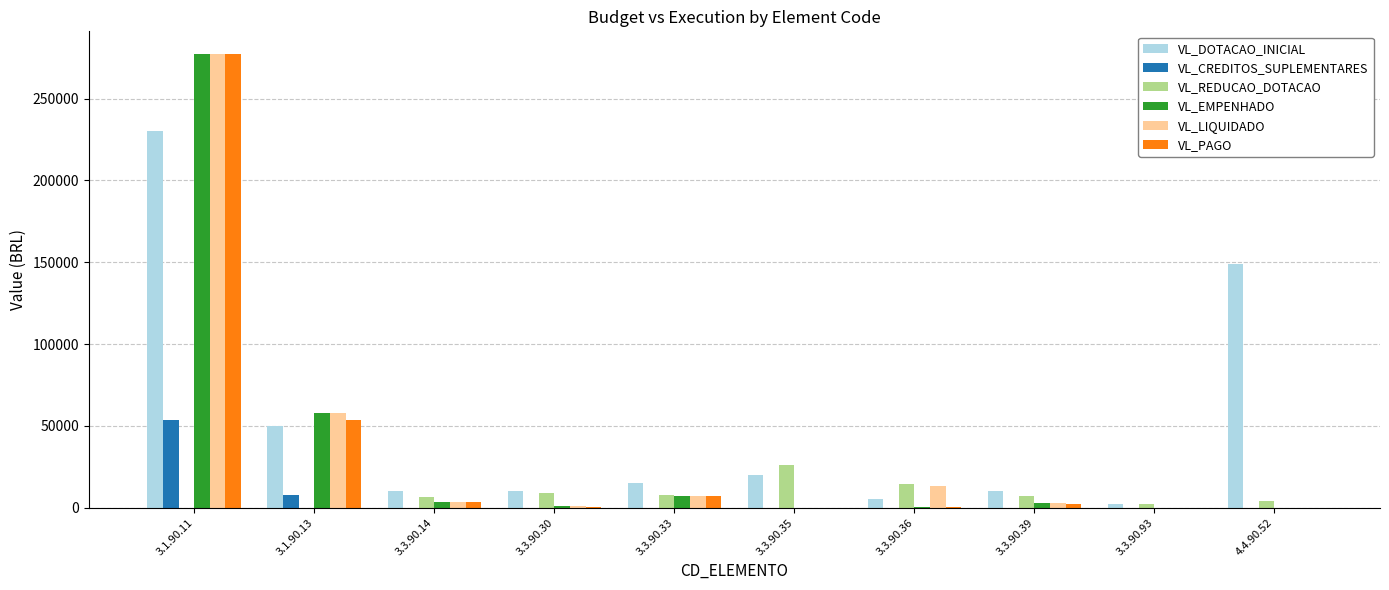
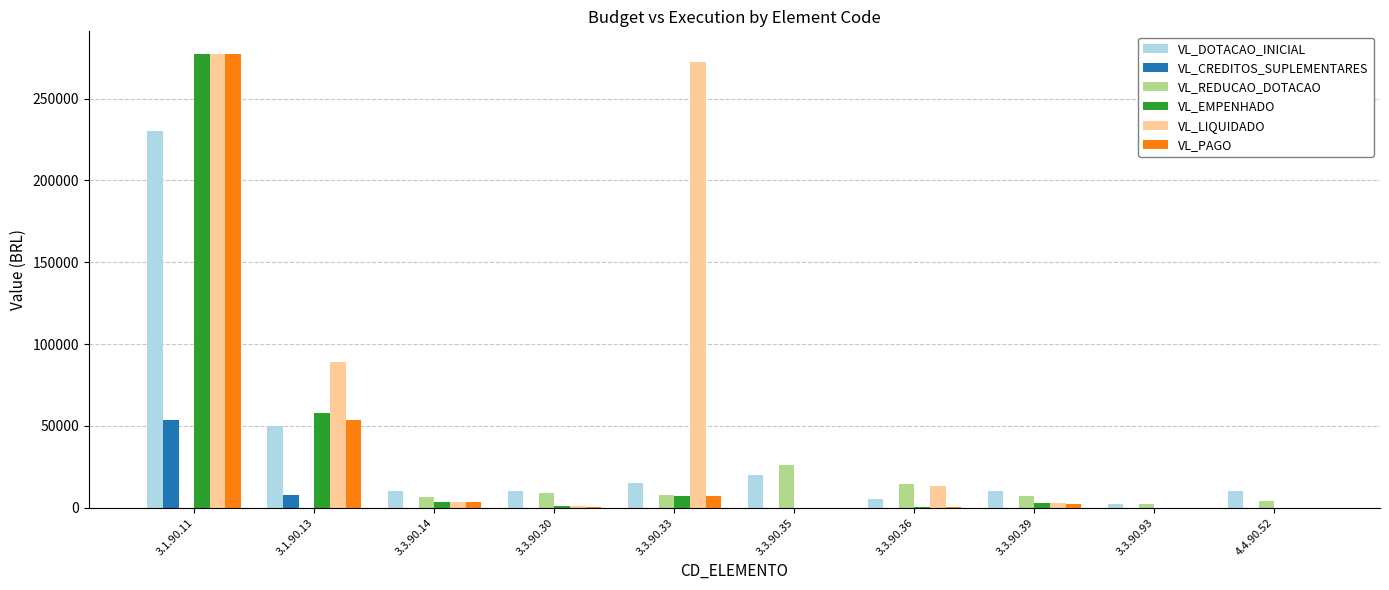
  {
    "VL_DOTACAO_INICIAL": {
      "3.1.90.11": 230000,
      "3.1.90.13": 50000,
      "3.3.90.14": 10000,
      "3.3.90.30": 10000,
      "3.3.90.33": 15000,
      "3.3.90.35": 20000,
      "3.3.90.36": 5000,
      "3.3.90.39": 10000,
      "3.3.90.93": 2000,
-     "4.4.90.52": 149000
+     "4.4.90.52": 10000
    },
    "VL_CREDITOS_SUPLEMENTARES": {
      "3.1.90.11": 54000,
      "3.1.90.13": 8000,
      "3.3.90.14": 0,
      "3.3.90.30": 0,
      "3.3.90.33": 0,
      "3.3.90.35": 0,
      "3.3.90.36": 0,
      "3.3.90.39": 0,
      "3.3.90.93": 0,
      "4.4.90.52": 0
    },
    "VL_REDUCAO_DOTACAO": {
      "3.1.90.11": 0,
      "3.1.90.13": 0,
      "3.3.90.14": 6000,
      "3.3.90.30": 9000,
      "3.3.90.33": 8000,
      "3.3.90.35": 26000,
      "3.3.90.36": 14000,
      "3.3.90.39": 7000,
      "3.3.90.93": 2000,
      "4.4.90.52": 4000
    },
    "VL_EMPENHADO": {
      "3.1.90.11": 277000,
      "3.1.90.13": 58000,
      "3.3.90.14": 4000,
      "3.3.90.33": 7000,
      "3.3.90.35": 0,
      "3.3.90.39": 3000,
      "3.3.90.93": 0,
      "4.4.90.52": 0
    },
    "VL_LIQUIDADO": {
      "3.1.90.11": 277000,
-     "3.1.90.13": 58000,
+     "3.1.90.13": 89000,
      "3.3.90.14": 4000,
-     "3.3.90.33": 7000,
+     "3.3.90.33": 272000,
      "3.3.90.35": 0,
      "3.3.90.36": 13000,
      "3.3.90.39": 3000,
      "3.3.90.93": 0,
      "4.4.90.52": 0
    },
    "VL_PAGO": {
      "3.1.90.11": 277000,
      "3.1.90.13": 53000,
      "3.3.90.14": 4000,
      "3.3.90.33": 7000,
      "3.3.90.35": 0,
      "3.3.90.39": 2000,
      "3.3.90.93": 0,
      "4.4.90.52": 0
    }
  }
